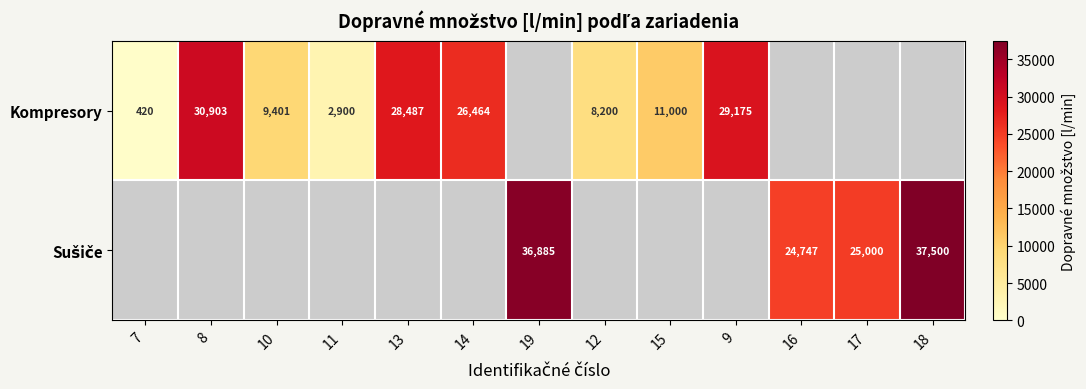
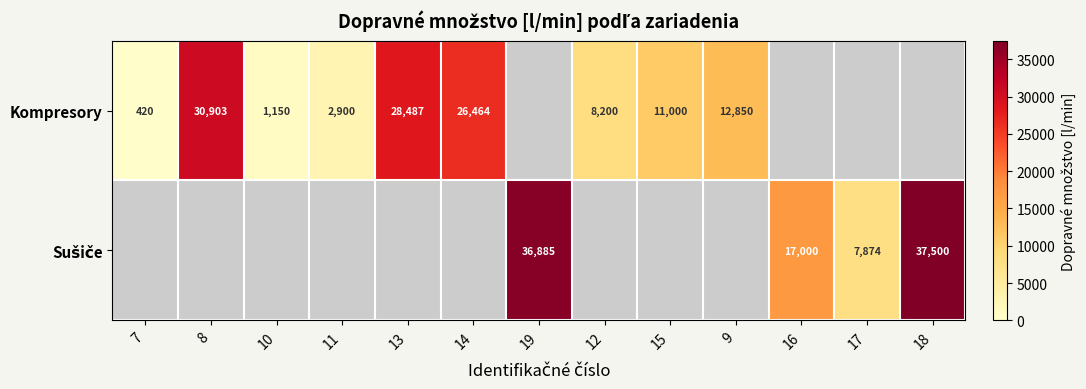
  {
    "Kompresory": {
      "7": "420",
      "8": "30,903",
-     "10": "9,401",
+     "10": "1,150",
      "11": "2,900",
      "13": "28,487",
      "14": "26,464",
      "12": "8,200",
      "15": "11,000",
-     "9": "29,175"
+     "9": "12,850"
    },
    "Sušiče": {
      "19": "36,885",
-     "16": "24,747",
-     "17": "25,000",
+     "16": "17,000",
+     "17": "7,874",
      "18": "37,500"
    }
  }
